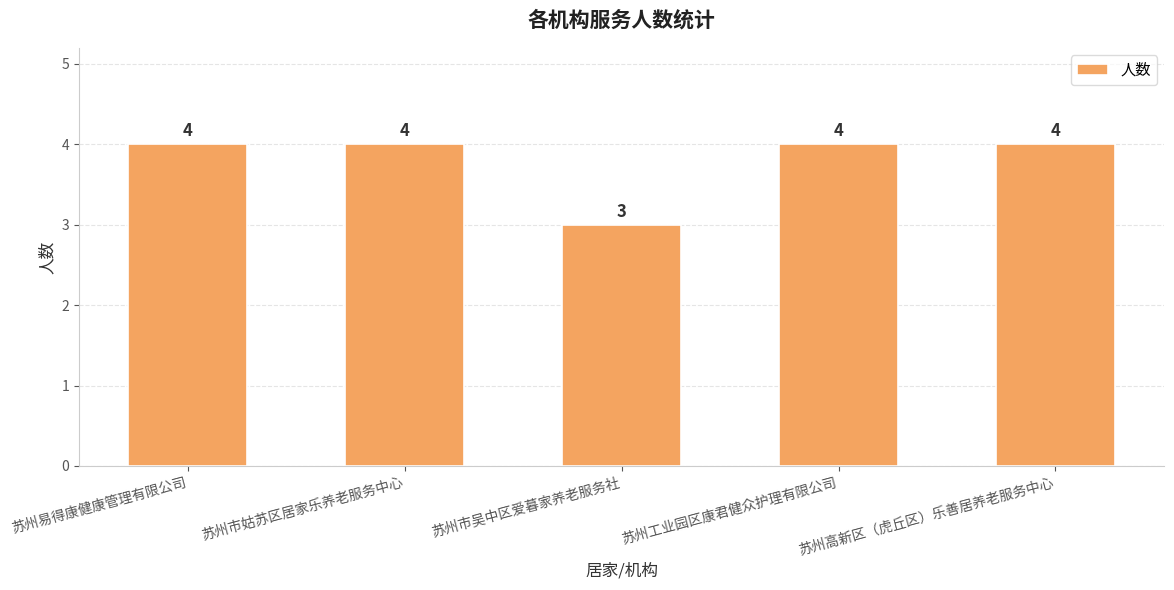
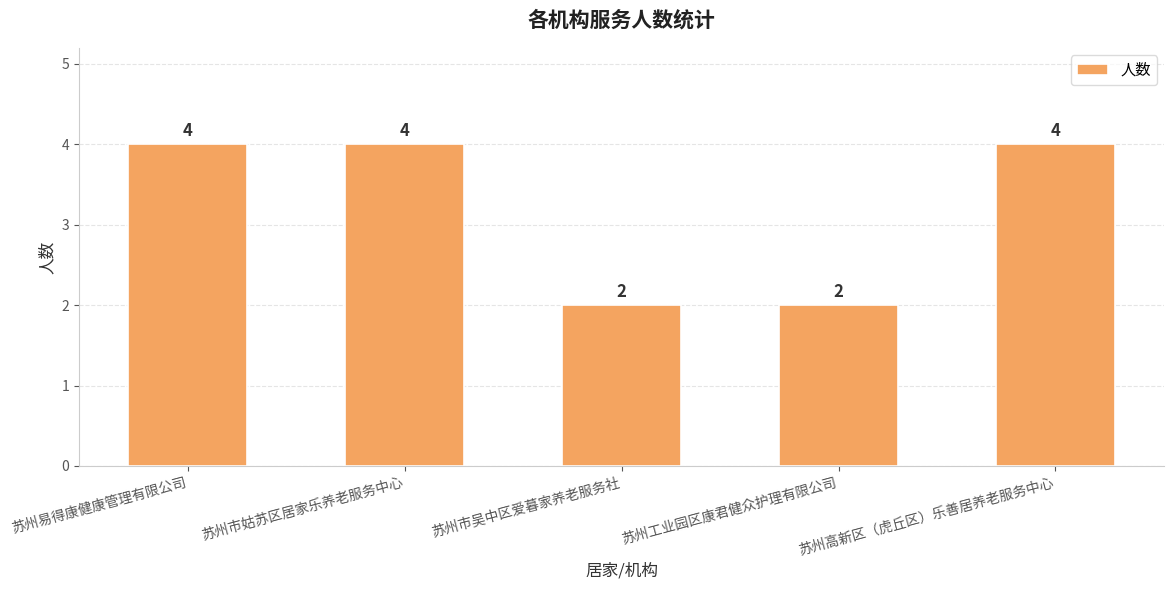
  {
    "苏州易得康健康管理有限公司": 4,
    "苏州市姑苏区居家乐养老服务中心": 4,
-   "苏州市吴中区爱暮家养老服务社": 3,
-   "苏州工业园区康君健众护理有限公司": 4,
+   "苏州市吴中区爱暮家养老服务社": 2,
+   "苏州工业园区康君健众护理有限公司": 2,
    "苏州高新区（虎丘区）乐善居养老服务中心": 4
  }
